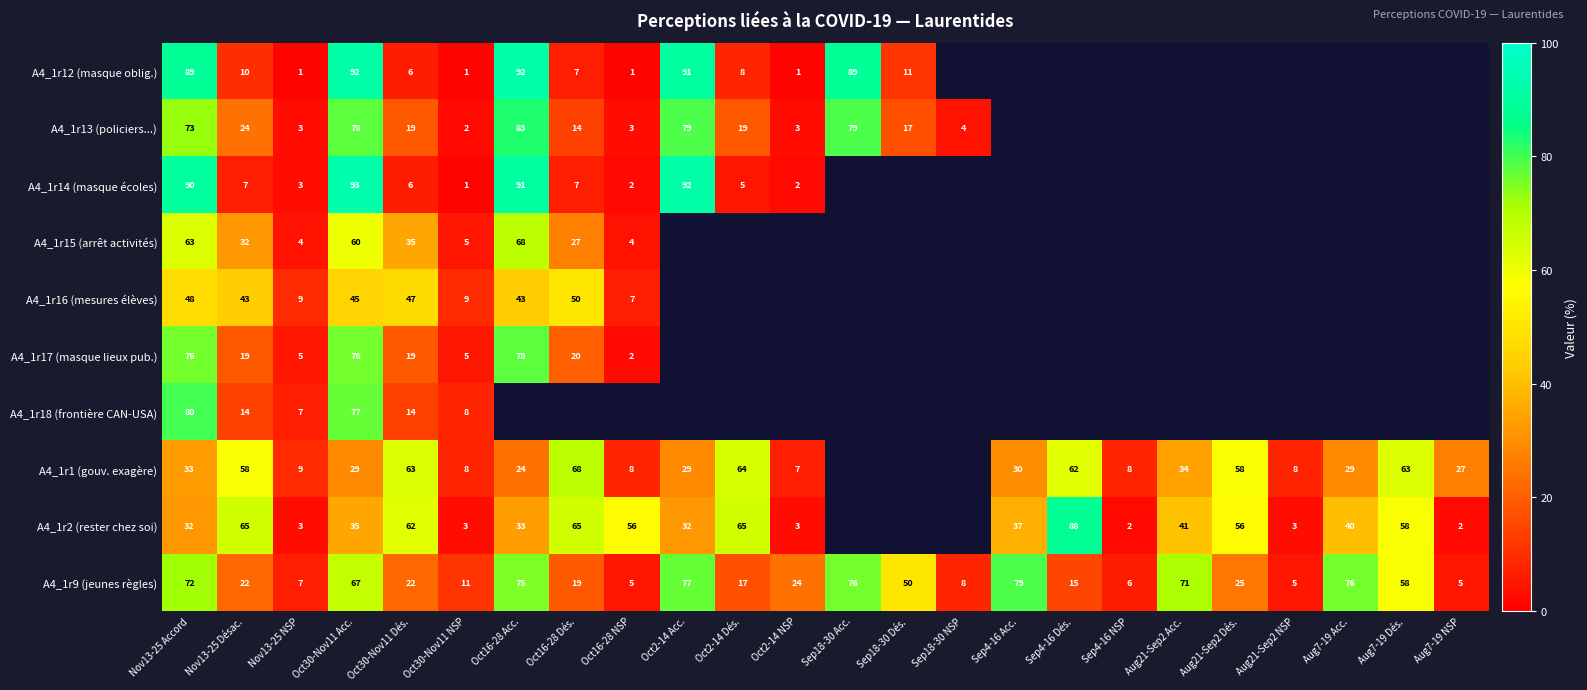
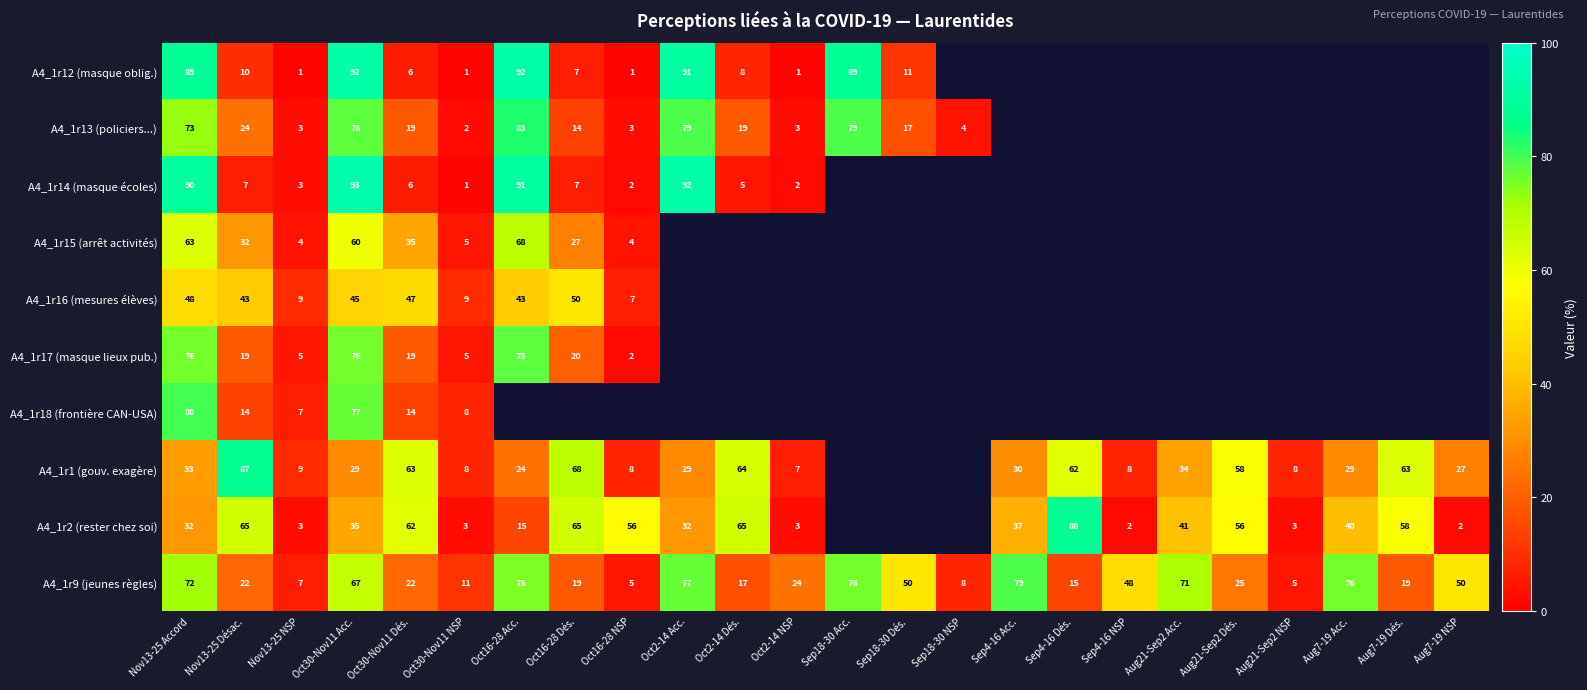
  {
    "A4_1r12 (masque oblig.)": {
      "Nov13-25 Accord": 89,
      "Nov13-25 Désac.": 10,
      "Nov13-25 NSP": 1,
      "Oct30-Nov11 Acc.": 92,
      "Oct30-Nov11 Dés.": 6,
      "Oct30-Nov11 NSP": 1,
      "Oct16-28 Acc.": 92,
      "Oct16-28 Dés.": 7,
      "Oct16-28 NSP": 1,
      "Oct2-14 Acc.": 91,
      "Oct2-14 Dés.": 8,
      "Oct2-14 NSP": 1,
      "Sep18-30 Acc.": 89,
      "Sep18-30 Dés.": 11
    },
    "A4_1r13 (policiers...)": {
      "Nov13-25 Accord": 73,
      "Nov13-25 Désac.": 24,
      "Nov13-25 NSP": 3,
      "Oct30-Nov11 Acc.": 78,
      "Oct30-Nov11 Dés.": 19,
      "Oct30-Nov11 NSP": 2,
      "Oct16-28 Acc.": 83,
      "Oct16-28 Dés.": 14,
      "Oct16-28 NSP": 3,
      "Oct2-14 Acc.": 79,
      "Oct2-14 Dés.": 19,
      "Oct2-14 NSP": 3,
      "Sep18-30 Acc.": 79,
      "Sep18-30 Dés.": 17,
      "Sep18-30 NSP": 4
    },
    "A4_1r14 (masque écoles)": {
      "Nov13-25 Accord": 90,
      "Nov13-25 Désac.": 7,
      "Nov13-25 NSP": 3,
      "Oct30-Nov11 Acc.": 93,
      "Oct30-Nov11 Dés.": 6,
      "Oct30-Nov11 NSP": 1,
      "Oct16-28 Acc.": 91,
      "Oct16-28 Dés.": 7,
      "Oct16-28 NSP": 2,
      "Oct2-14 Acc.": 92,
      "Oct2-14 Dés.": 5,
      "Oct2-14 NSP": 2
    },
    "A4_1r15 (arrêt activités)": {
      "Nov13-25 Accord": 63,
      "Nov13-25 Désac.": 32,
      "Nov13-25 NSP": 4,
      "Oct30-Nov11 Acc.": 60,
      "Oct30-Nov11 Dés.": 35,
      "Oct30-Nov11 NSP": 5,
      "Oct16-28 Acc.": 68,
      "Oct16-28 Dés.": 27,
      "Oct16-28 NSP": 4
    },
    "A4_1r16 (mesures élèves)": {
      "Nov13-25 Accord": 48,
      "Nov13-25 Désac.": 43,
      "Nov13-25 NSP": 9,
      "Oct30-Nov11 Acc.": 45,
      "Oct30-Nov11 Dés.": 47,
      "Oct30-Nov11 NSP": 9,
      "Oct16-28 Acc.": 43,
      "Oct16-28 Dés.": 50,
      "Oct16-28 NSP": 7
    },
    "A4_1r17 (masque lieux pub.)": {
      "Nov13-25 Accord": 76,
      "Nov13-25 Désac.": 19,
      "Nov13-25 NSP": 5,
      "Oct30-Nov11 Acc.": 76,
      "Oct30-Nov11 Dés.": 19,
      "Oct30-Nov11 NSP": 5,
      "Oct16-28 Acc.": 78,
      "Oct16-28 Dés.": 20,
      "Oct16-28 NSP": 2
    },
    "A4_1r18 (frontière CAN-USA)": {
      "Nov13-25 Accord": 80,
      "Nov13-25 Désac.": 14,
      "Nov13-25 NSP": 7,
      "Oct30-Nov11 Acc.": 77,
      "Oct30-Nov11 Dés.": 14,
      "Oct30-Nov11 NSP": 8
    },
    "A4_1r1 (gouv. exagère)": {
      "Nov13-25 Accord": 33,
-     "Nov13-25 Désac.": 58,
+     "Nov13-25 Désac.": 87,
      "Nov13-25 NSP": 9,
      "Oct30-Nov11 Acc.": 29,
      "Oct30-Nov11 Dés.": 63,
      "Oct30-Nov11 NSP": 8,
      "Oct16-28 Acc.": 24,
      "Oct16-28 Dés.": 68,
      "Oct16-28 NSP": 8,
      "Oct2-14 Acc.": 29,
      "Oct2-14 Dés.": 64,
      "Oct2-14 NSP": 7,
      "Sep4-16 Acc.": 30,
      "Sep4-16 Dés.": 62,
      "Sep4-16 NSP": 8,
      "Aug21-Sep2 Acc.": 34,
      "Aug21-Sep2 Dés.": 58,
      "Aug21-Sep2 NSP": 8,
      "Aug7-19 Acc.": 29,
      "Aug7-19 Dés.": 63,
      "Aug7-19 NSP": 27
    },
    "A4_1r2 (rester chez soi)": {
      "Nov13-25 Accord": 32,
      "Nov13-25 Désac.": 65,
      "Nov13-25 NSP": 3,
      "Oct30-Nov11 Acc.": 35,
      "Oct30-Nov11 Dés.": 62,
      "Oct30-Nov11 NSP": 3,
-     "Oct16-28 Acc.": 33,
+     "Oct16-28 Acc.": 15,
      "Oct16-28 Dés.": 65,
      "Oct16-28 NSP": 56,
      "Oct2-14 Acc.": 32,
      "Oct2-14 Dés.": 65,
      "Oct2-14 NSP": 3,
      "Sep4-16 Acc.": 37,
      "Sep4-16 Dés.": 88,
      "Sep4-16 NSP": 2,
      "Aug21-Sep2 Acc.": 41,
      "Aug21-Sep2 Dés.": 56,
      "Aug21-Sep2 NSP": 3,
      "Aug7-19 Acc.": 40,
      "Aug7-19 Dés.": 58,
      "Aug7-19 NSP": 2
    },
    "A4_1r9 (jeunes règles)": {
      "Nov13-25 Accord": 72,
      "Nov13-25 Désac.": 22,
      "Nov13-25 NSP": 7,
      "Oct30-Nov11 Acc.": 67,
      "Oct30-Nov11 Dés.": 22,
      "Oct30-Nov11 NSP": 11,
      "Oct16-28 Acc.": 75,
      "Oct16-28 Dés.": 19,
      "Oct16-28 NSP": 5,
      "Oct2-14 Acc.": 77,
      "Oct2-14 Dés.": 17,
      "Oct2-14 NSP": 24,
      "Sep18-30 Acc.": 76,
      "Sep18-30 Dés.": 50,
      "Sep18-30 NSP": 8,
      "Sep4-16 Acc.": 79,
      "Sep4-16 Dés.": 15,
-     "Sep4-16 NSP": 6,
+     "Sep4-16 NSP": 48,
      "Aug21-Sep2 Acc.": 71,
      "Aug21-Sep2 Dés.": 25,
      "Aug21-Sep2 NSP": 5,
      "Aug7-19 Acc.": 76,
-     "Aug7-19 Dés.": 58,
-     "Aug7-19 NSP": 5
+     "Aug7-19 Dés.": 19,
+     "Aug7-19 NSP": 50
    }
  }
